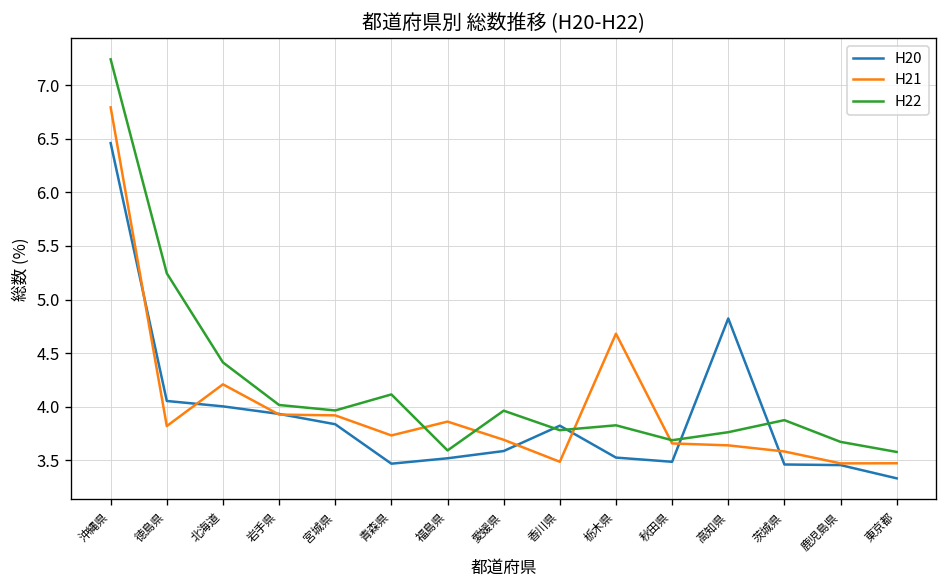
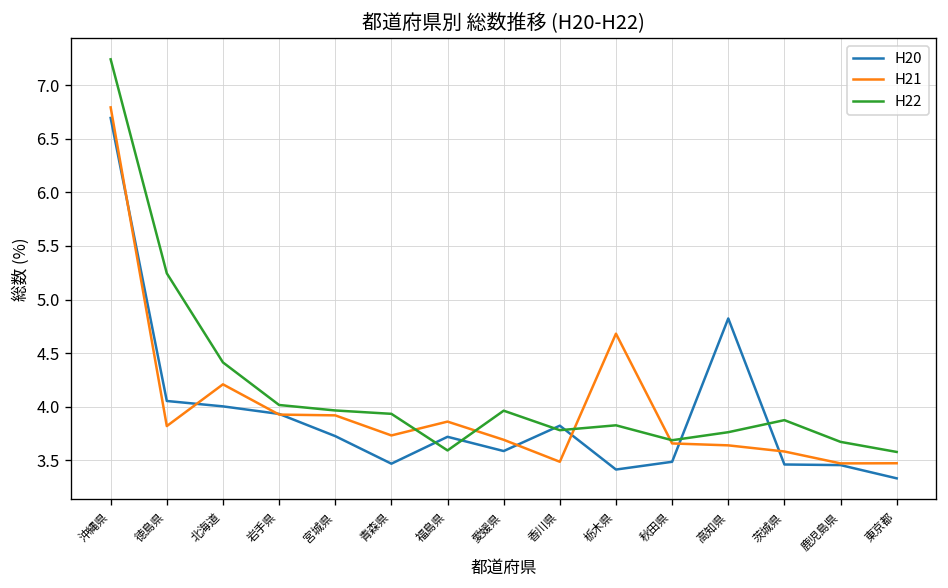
  {
    "H20": {
-     "沖縄県": 6.5,
+     "沖縄県": 6.7,
      "徳島県": 4.1,
      "北海道": 4.0,
-     "宮城県": 3.8,
+     "宮城県": 3.7,
      "青森県": 3.5,
-     "福島県": 3.5,
+     "福島県": 3.7,
      "愛媛県": 3.6,
      "香川県": 3.8,
-     "栃木県": 3.5,
+     "栃木県": 3.4,
      "秋田県": 3.5,
      "高知県": 4.8,
      "茨城県": 3.5,
      "東京都": 3.3
    },
    "H21": {
      "沖縄県": 6.8,
      "徳島県": 3.8,
      "北海道": 4.2,
      "宮城県": 3.9,
      "青森県": 3.7,
      "福島県": 3.9,
      "愛媛県": 3.7,
      "香川県": 3.5,
      "栃木県": 4.7,
      "秋田県": 3.7,
      "高知県": 3.6,
      "茨城県": 3.6,
      "東京都": 3.5
    },
    "H22": {
      "沖縄県": 7.2,
      "徳島県": 5.2,
      "北海道": 4.4,
      "岩手県": 4.0,
      "宮城県": 4.0,
-     "青森県": 4.1,
+     "青森県": 3.9,
      "福島県": 3.6,
      "愛媛県": 4.0,
      "香川県": 3.8,
      "栃木県": 3.8,
      "秋田県": 3.7,
      "高知県": 3.8,
      "茨城県": 3.9,
      "鹿児島県": 3.7,
      "東京都": 3.6
    }
  }
